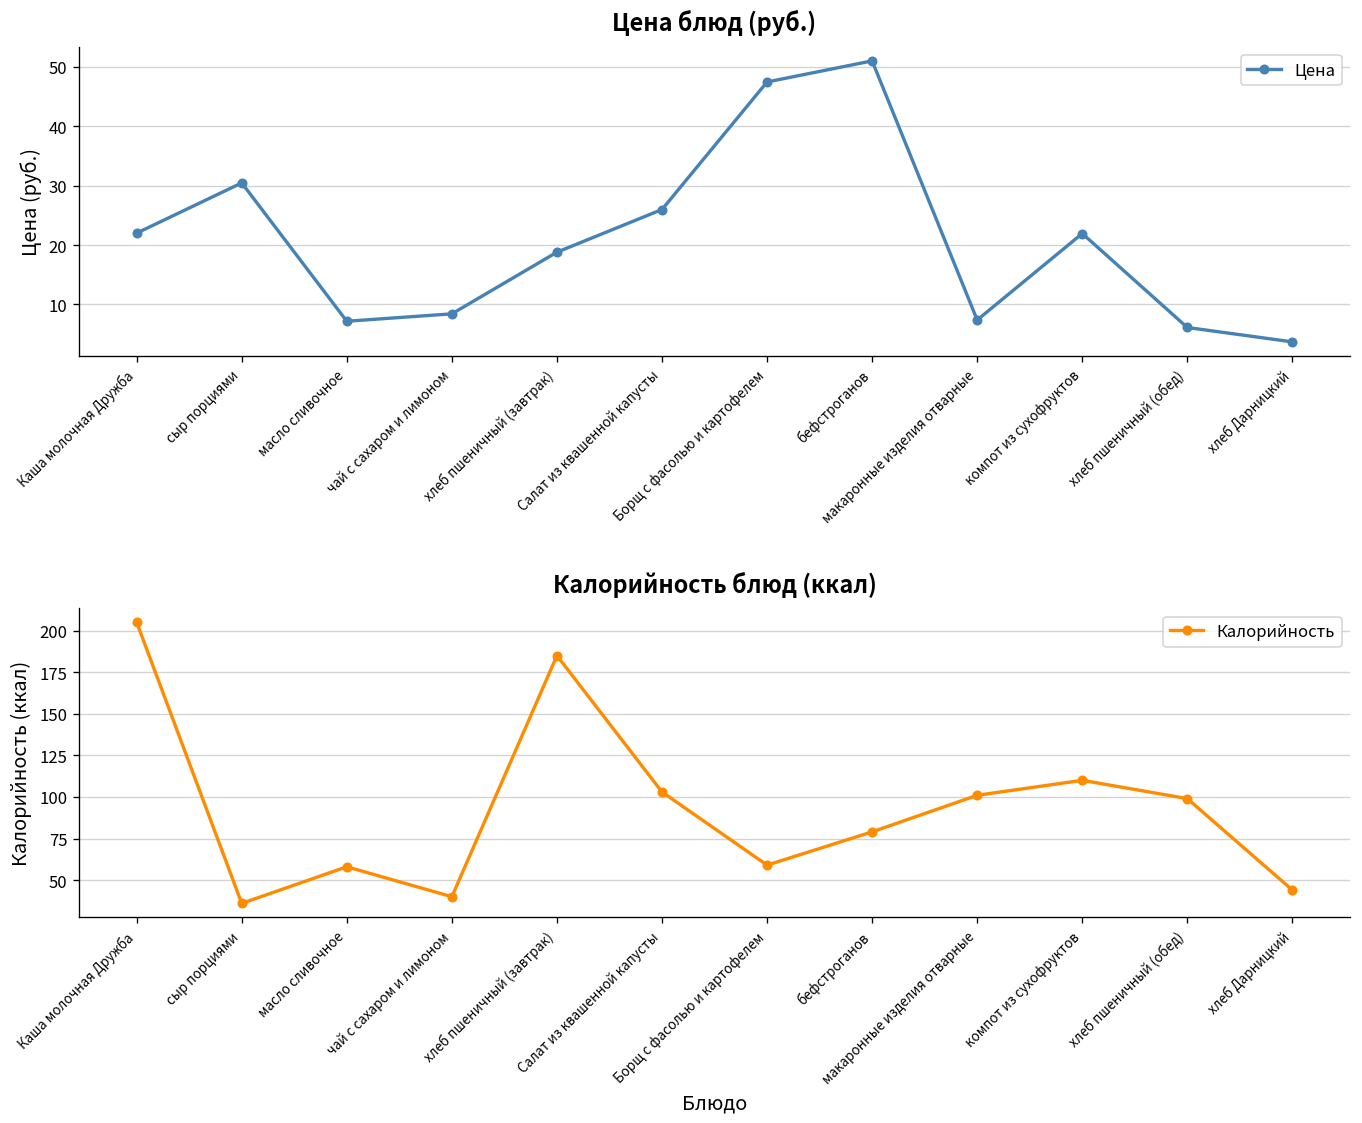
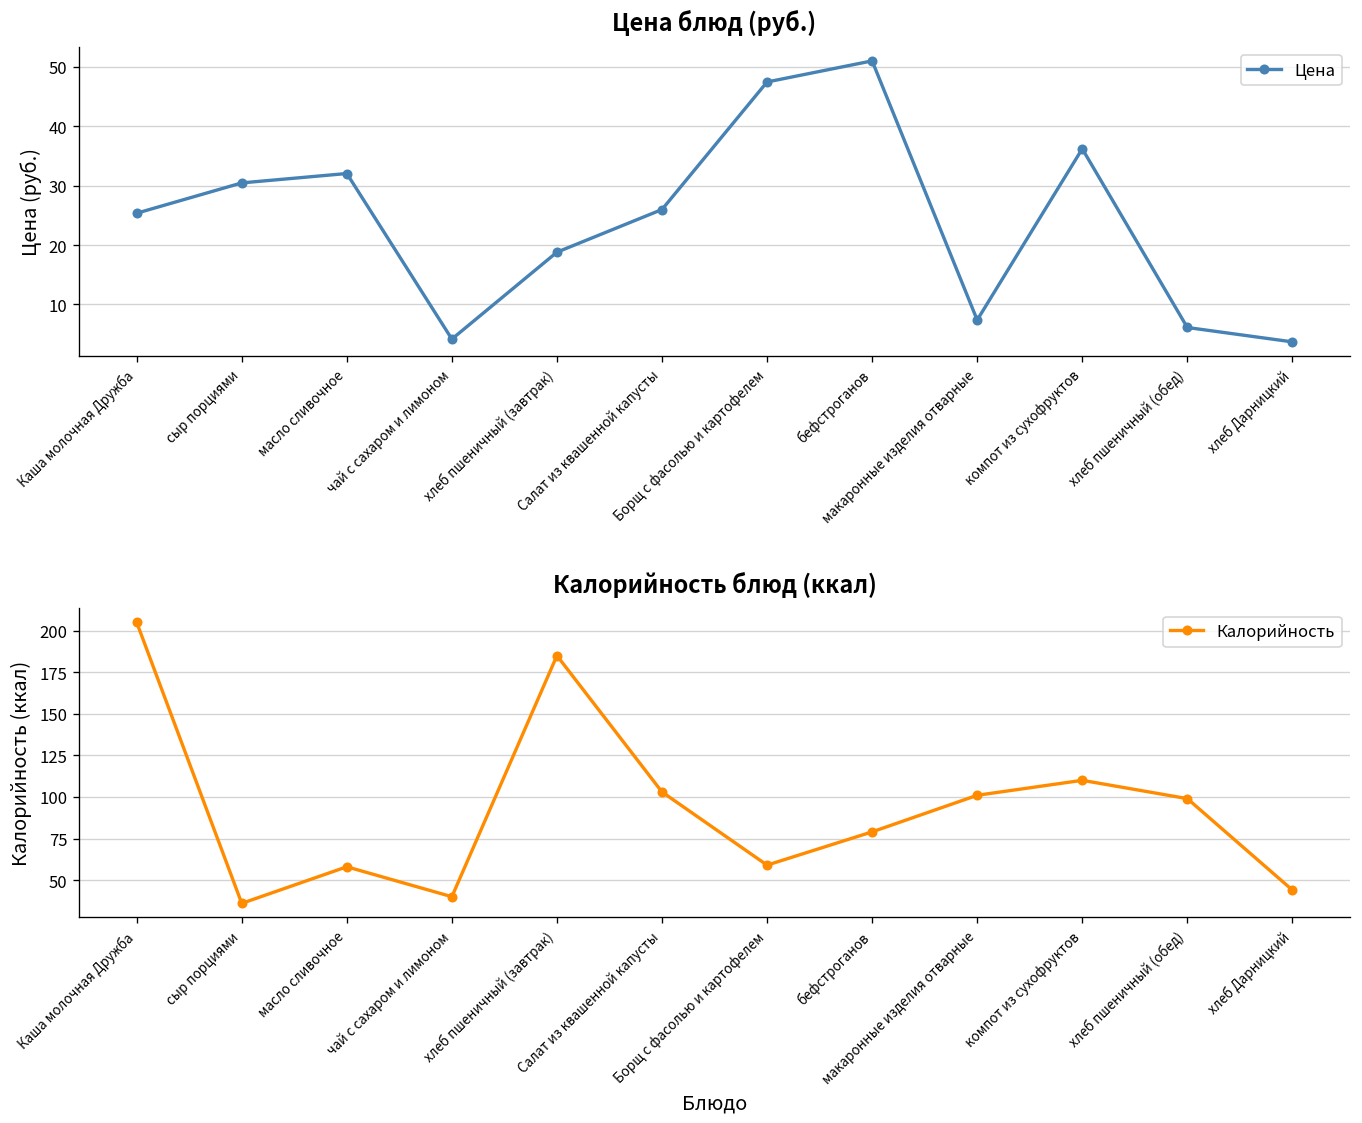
  {
    "Цена блюд (руб.)": {
-     "Каша молочная Дружба": 22,
+     "Каша молочная Дружба": 25,
      "сыр порциями": 30,
-     "масло сливочное": 7,
-     "чай с сахаром и лимоном": 8,
+     "масло сливочное": 32,
+     "чай с сахаром и лимоном": 4,
      "хлеб пшеничный (завтрак)": 19,
      "Салат из квашенной капусты": 26,
      "Борщ с фасолью и картофелем": 47,
      "бефстроганов": 51,
      "макаронные изделия отварные": 7,
-     "компот из сухофруктов": 22,
+     "компот из сухофруктов": 36,
      "хлеб пшеничный (обед)": 6,
      "хлеб Дарницкий": 4
    },
    "Калорийность блюд (ккал)": {
      "Каша молочная Дружба": 205,
      "сыр порциями": 36,
      "масло сливочное": 58,
      "чай с сахаром и лимоном": 40,
      "хлеб пшеничный (завтрак)": 185,
      "Салат из квашенной капусты": 103,
      "Борщ с фасолью и картофелем": 59,
      "бефстроганов": 79,
      "макаронные изделия отварные": 101,
      "компот из сухофруктов": 110,
      "хлеб пшеничный (обед)": 99,
      "хлеб Дарницкий": 44
    }
  }
